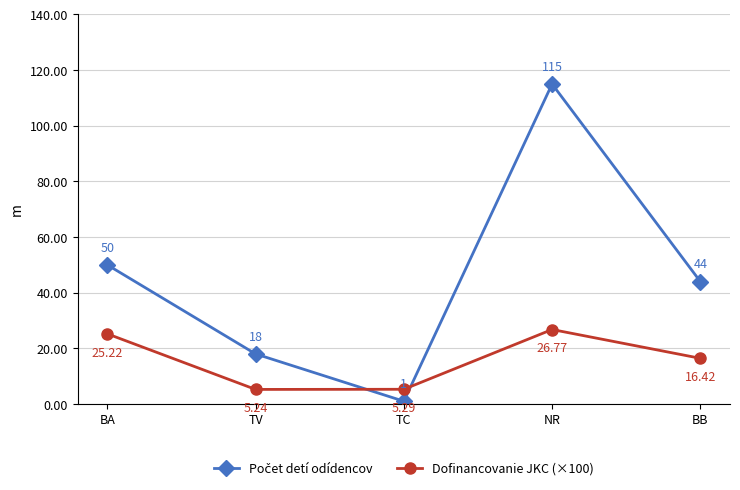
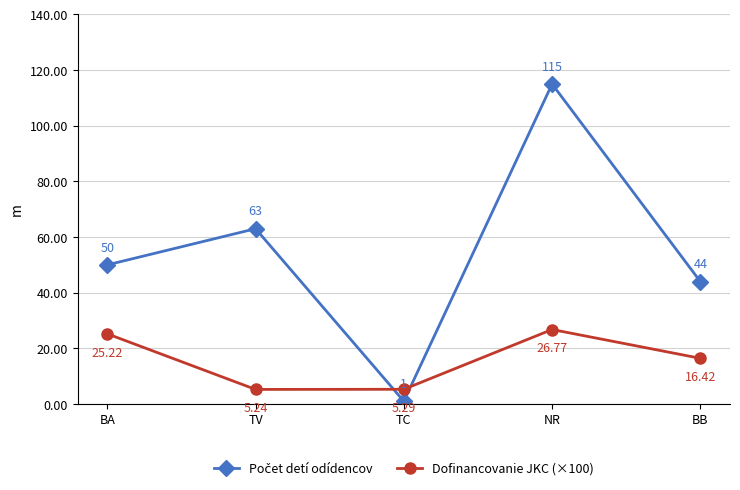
  {
    "Počet detí odídencov": {
      "BA": 50,
-     "TV": 18,
+     "TV": 63,
      "NR": 115,
      "BB": 44
    },
    "Dofinancovanie JKC (×100)": {
      "BA": 25.22,
      "TV": 5.24,
      "NR": 26.77,
      "BB": 16.42
    }
  }
